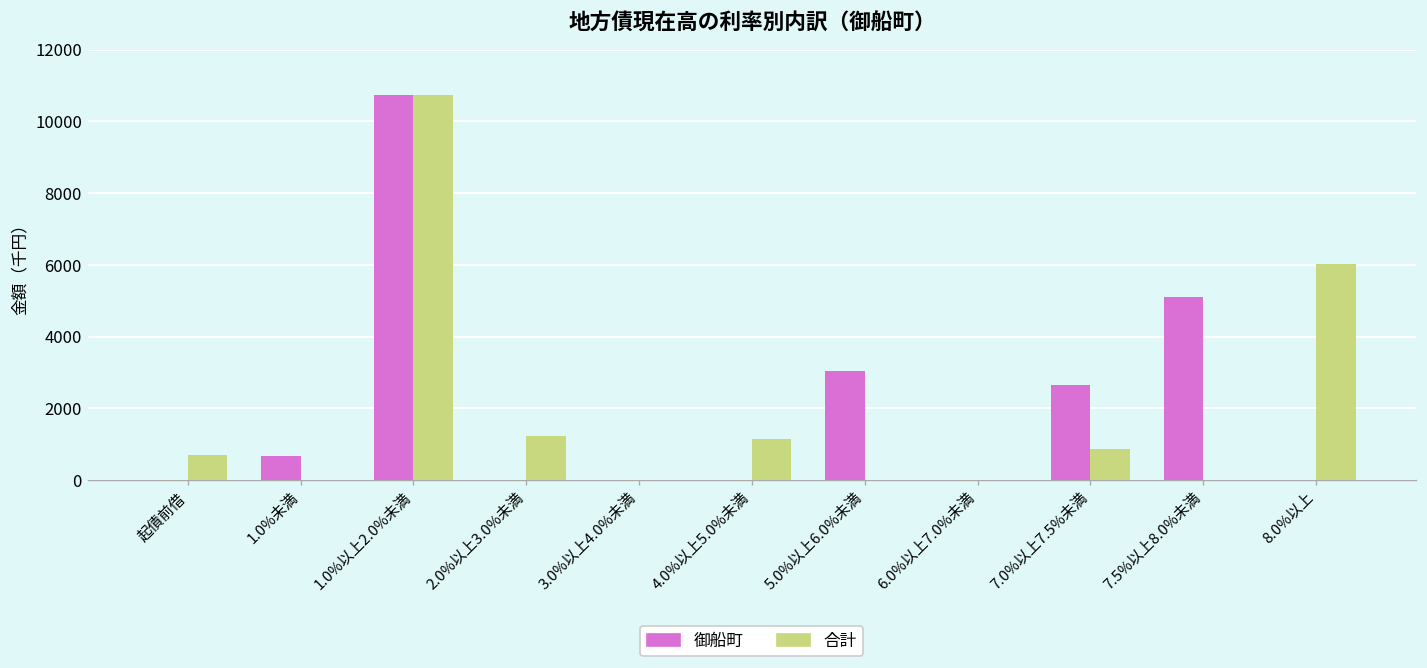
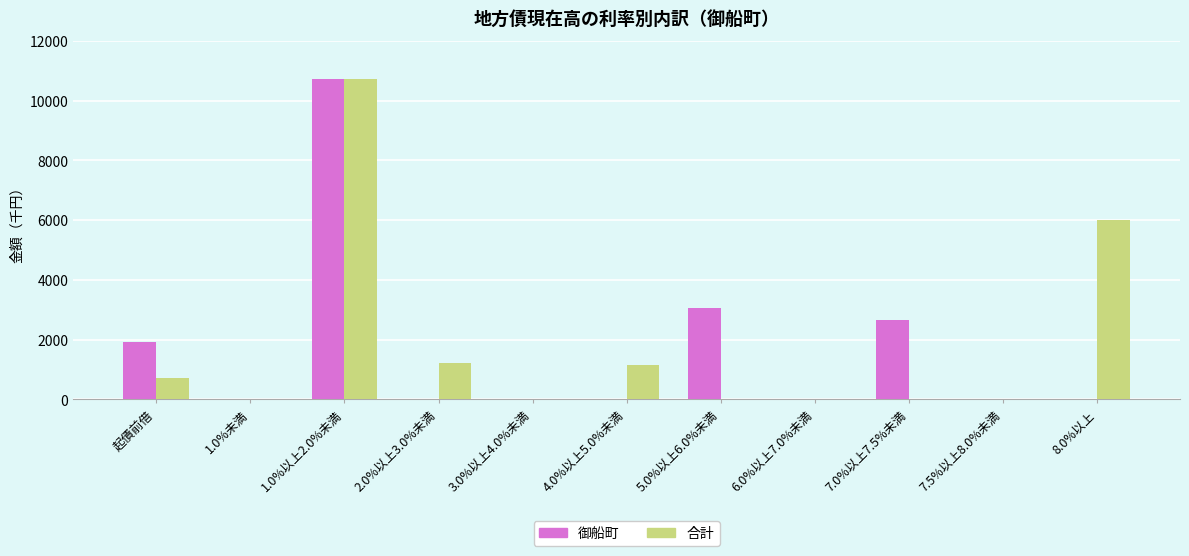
  {
    "御船町": {
-     "起債前借": 0,
-     "1.0%未満": 700,
+     "起債前借": 1900,
+     "1.0%未満": 0,
      "1.0%以上2.0%未満": 10700,
      "2.0%以上3.0%未満": 0,
      "3.0%以上4.0%未満": 0,
      "4.0%以上5.0%未満": 0,
      "5.0%以上6.0%未満": 3000,
      "6.0%以上7.0%未満": 0,
      "7.0%以上7.5%未満": 2700,
-     "7.5%以上8.0%未満": 5100,
+     "7.5%以上8.0%未満": 0,
      "8.0%以上": 0
    },
    "合計": {
      "起債前借": 700,
      "1.0%未満": 0,
      "1.0%以上2.0%未満": 10700,
      "2.0%以上3.0%未満": 1200,
      "3.0%以上4.0%未満": 0,
      "4.0%以上5.0%未満": 1100,
      "5.0%以上6.0%未満": 0,
      "6.0%以上7.0%未満": 0,
-     "7.0%以上7.5%未満": 900,
+     "7.0%以上7.5%未満": 0,
      "7.5%以上8.0%未満": 0,
      "8.0%以上": 6000
    }
  }
